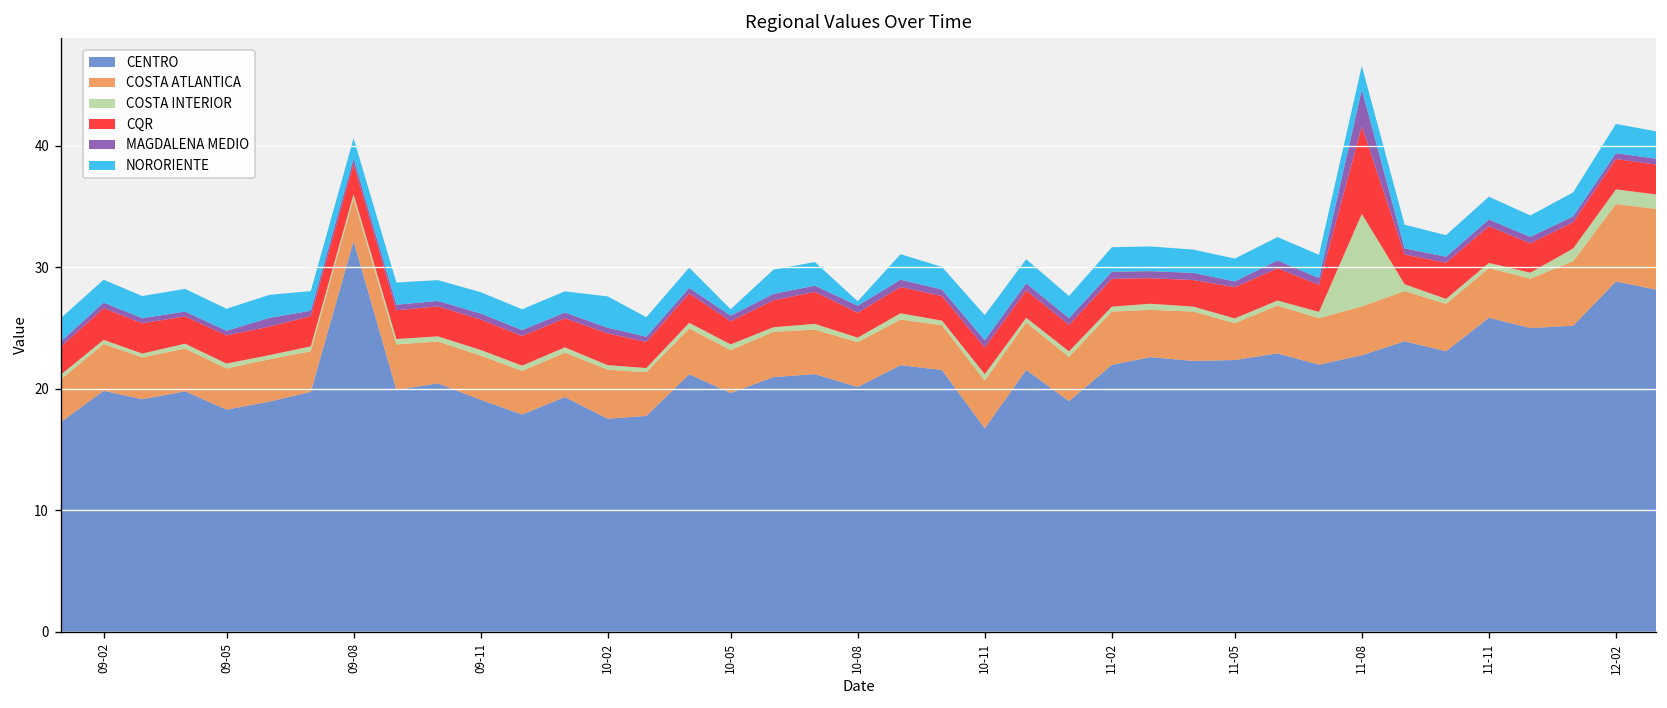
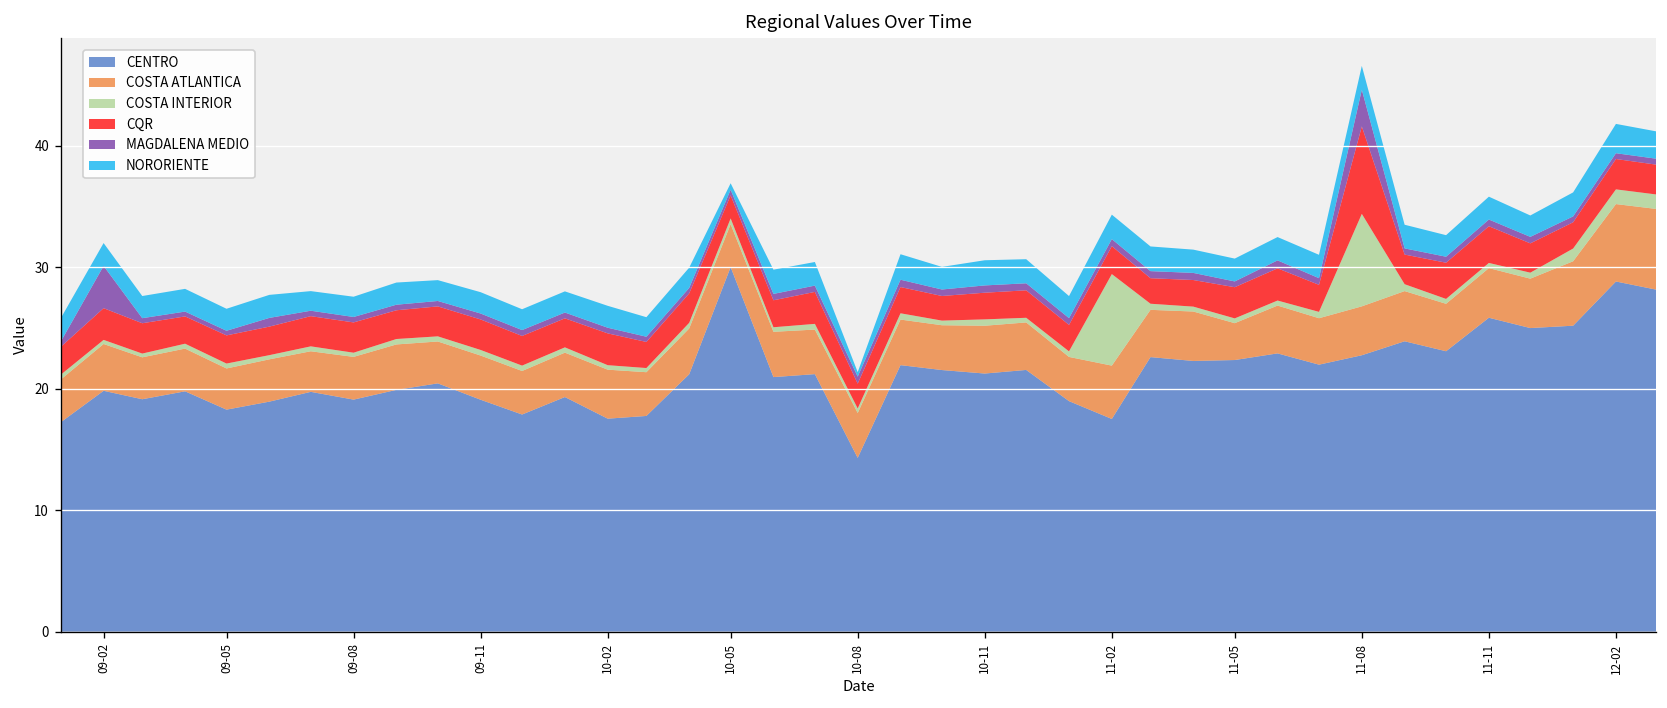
  {
    "CENTRO": {
      "09-02": 19.8,
      "09-05": 18.3,
-     "09-08": 32.1,
+     "09-08": 19.1,
      "09-11": 19.1,
      "10-02": 17.5,
-     "10-05": 19.6,
-     "10-08": 20.1,
-     "10-11": 16.7,
-     "11-02": 21.9,
+     "10-05": 30.0,
+     "10-08": 14.3,
+     "10-11": 21.2,
+     "11-02": 17.5,
      "11-05": 22.3,
      "11-08": 22.7,
      "11-11": 25.8,
      "12-02": 28.8
    },
    "COSTA ATLANTICA": {
      "09-02": 3.9,
      "09-05": 3.4,
      "09-08": 3.5,
      "09-11": 3.6,
      "10-02": 4.0,
      "10-05": 3.5,
      "10-08": 3.7,
      "10-11": 3.9,
      "11-02": 4.4,
      "11-05": 3.0,
      "11-08": 4.0,
      "11-11": 4.1,
      "12-02": 6.4
    },
    "COSTA INTERIOR": {
      "09-02": 0.3,
      "09-05": 0.4,
      "09-08": 0.3,
      "09-11": 0.5,
      "10-02": 0.4,
      "10-05": 0.5,
      "10-08": 0.4,
      "10-11": 0.5,
-     "11-02": 0.4,
+     "11-02": 7.5,
      "11-05": 0.4,
      "11-08": 7.6,
      "11-11": 0.4,
      "12-02": 1.2
    },
    "CQR": {
      "09-02": 2.6,
      "09-05": 2.3,
      "09-08": 2.5,
      "09-11": 2.5,
      "10-02": 2.6,
      "10-05": 1.9,
      "10-08": 2.0,
      "10-11": 2.2,
      "11-02": 2.3,
      "11-05": 2.6,
      "11-08": 7.2,
      "11-11": 3.0,
      "12-02": 2.5
    },
    "MAGDALENA MEDIO": {
-     "09-02": 0.5,
+     "09-02": 3.5,
      "09-05": 0.4,
      "09-08": 0.4,
      "09-11": 0.5,
      "10-02": 0.5,
      "10-05": 0.5,
      "10-08": 0.6,
      "10-11": 0.6,
      "11-02": 0.6,
      "11-05": 0.5,
      "11-08": 3.0,
      "11-11": 0.6,
      "12-02": 0.5
    },
    "NORORIENTE": {
      "09-02": 1.9,
      "09-05": 1.8,
      "09-08": 1.7,
      "09-11": 1.8,
-     "10-02": 2.6,
+     "10-02": 1.8,
      "10-05": 0.5,
      "10-08": 0.4,
      "10-11": 2.1,
      "11-02": 2.0,
      "11-05": 1.9,
      "11-08": 2.0,
      "11-11": 1.9,
      "12-02": 2.4
    }
  }
